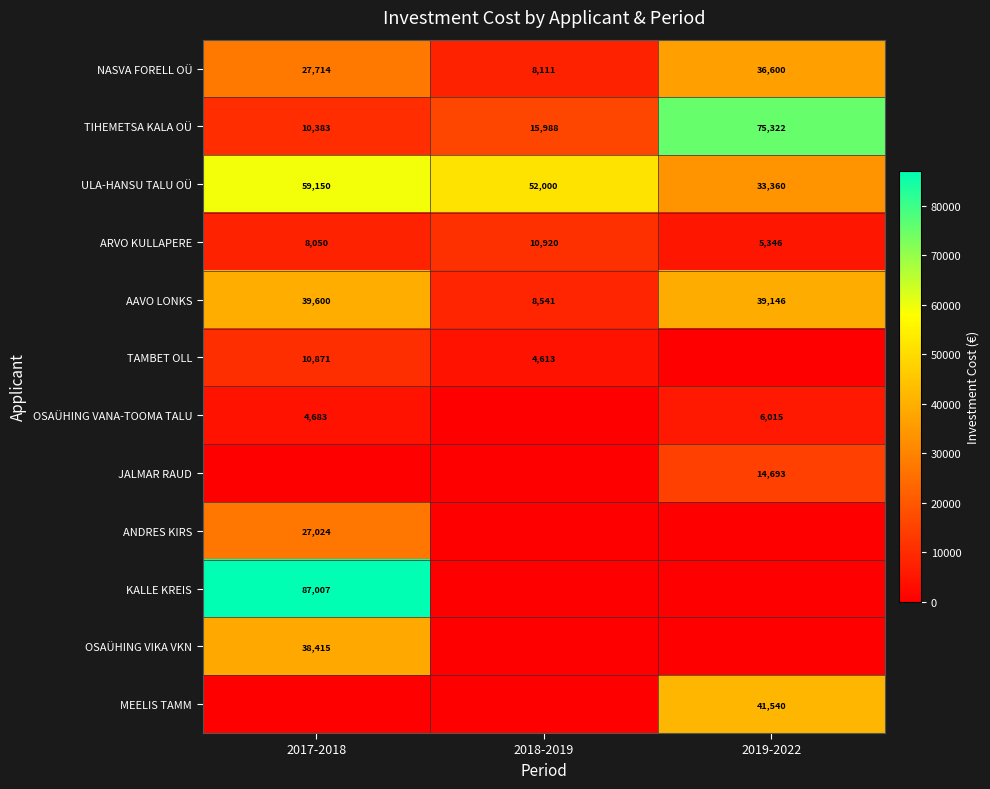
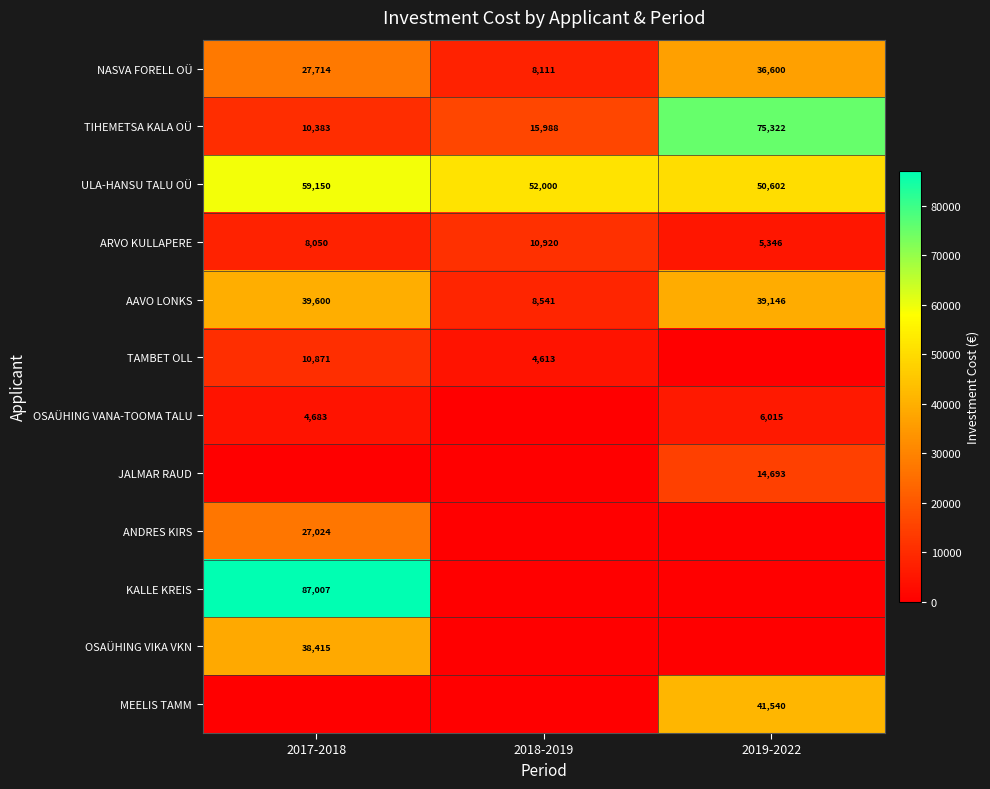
  {
    "NASVA FORELL OÜ": {
      "2017-2018": "27,714",
      "2018-2019": "8,111",
      "2019-2022": "36,600"
    },
    "TIHEMETSA KALA OÜ": {
      "2017-2018": "10,383",
      "2018-2019": "15,988",
      "2019-2022": "75,322"
    },
    "ULA-HANSU TALU OÜ": {
      "2017-2018": "59,150",
      "2018-2019": "52,000",
-     "2019-2022": "33,360"
+     "2019-2022": "50,602"
    },
    "ARVO KULLAPERE": {
      "2017-2018": "8,050",
      "2018-2019": "10,920",
      "2019-2022": "5,346"
    },
    "AAVO LONKS": {
      "2017-2018": "39,600",
      "2018-2019": "8,541",
      "2019-2022": "39,146"
    },
    "TAMBET OLL": {
      "2017-2018": "10,871",
      "2018-2019": "4,613"
    },
    "OSAÜHING VANA-TOOMA TALU": {
      "2017-2018": "4,683",
      "2019-2022": "6,015"
    },
    "JALMAR RAUD": {
      "2019-2022": "14,693"
    },
    "ANDRES KIRS": {
      "2017-2018": "27,024"
    },
    "KALLE KREIS": {
      "2017-2018": "87,007"
    },
    "OSAÜHING VIKA VKN": {
      "2017-2018": "38,415"
    },
    "MEELIS TAMM": {
      "2019-2022": "41,540"
    }
  }
